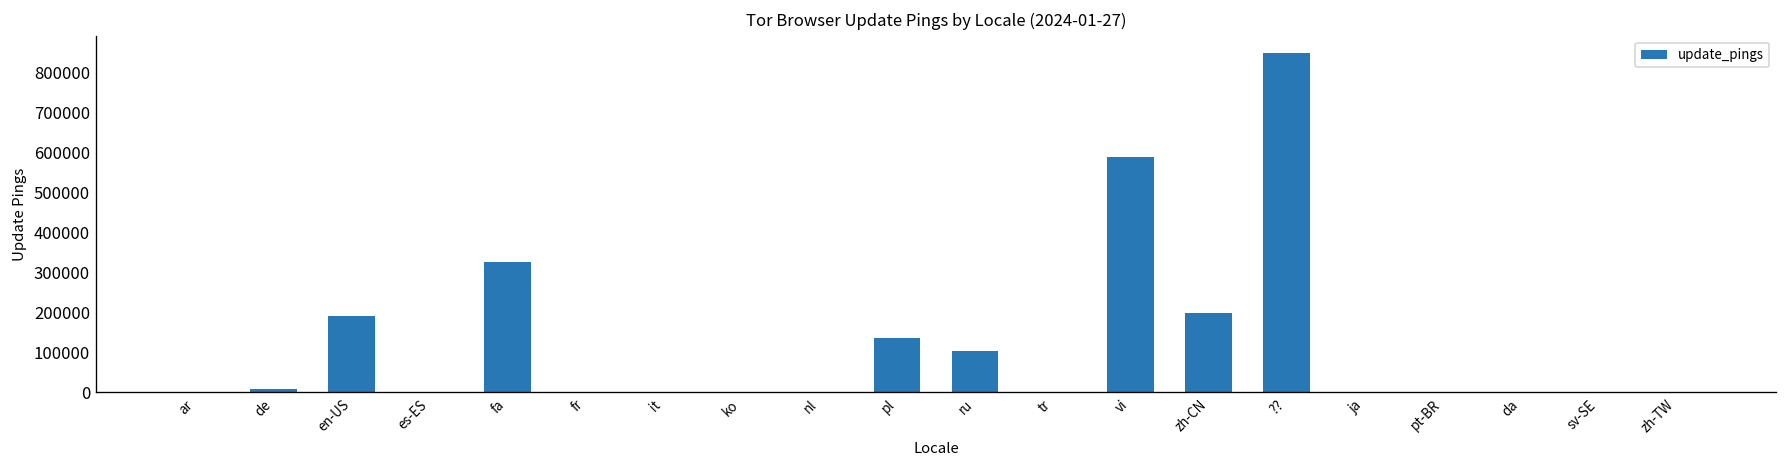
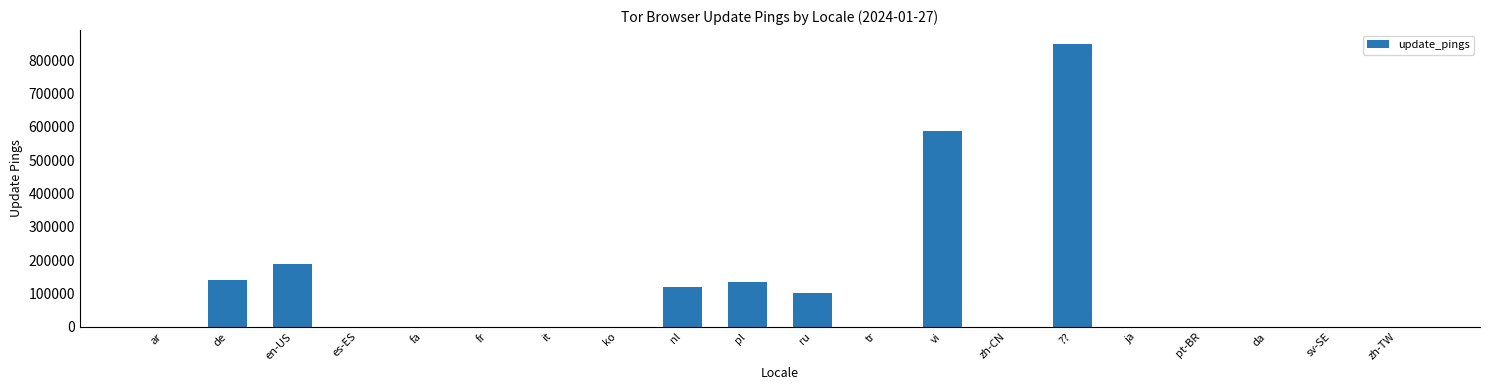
  {
-   "de": 10000,
+   "de": 140000,
    "en-US": 190000,
-   "fa": 330000,
-   "nl": 0,
+   "fa": 0,
+   "nl": 120000,
    "pl": 140000,
    "ru": 100000,
    "vi": 590000,
-   "zh-CN": 200000,
+   "zh-CN": 0,
    "??": 850000
  }
